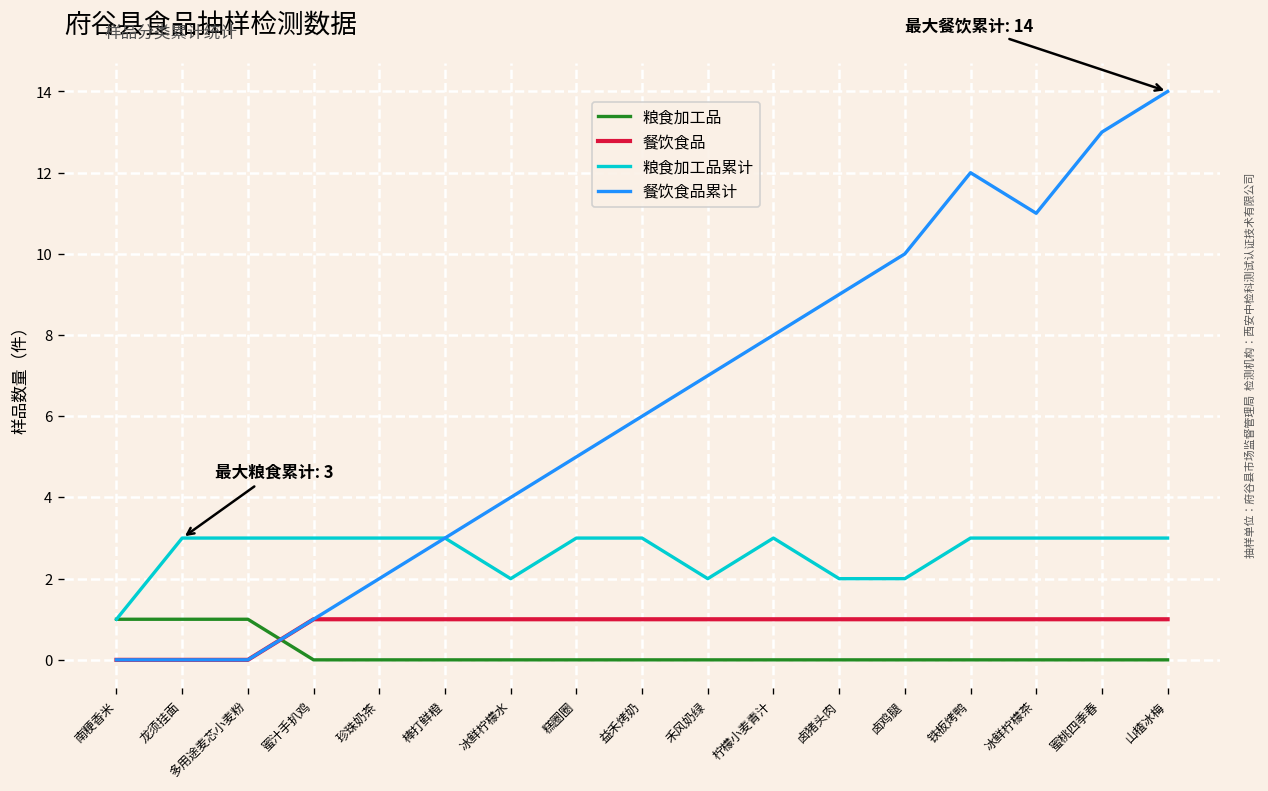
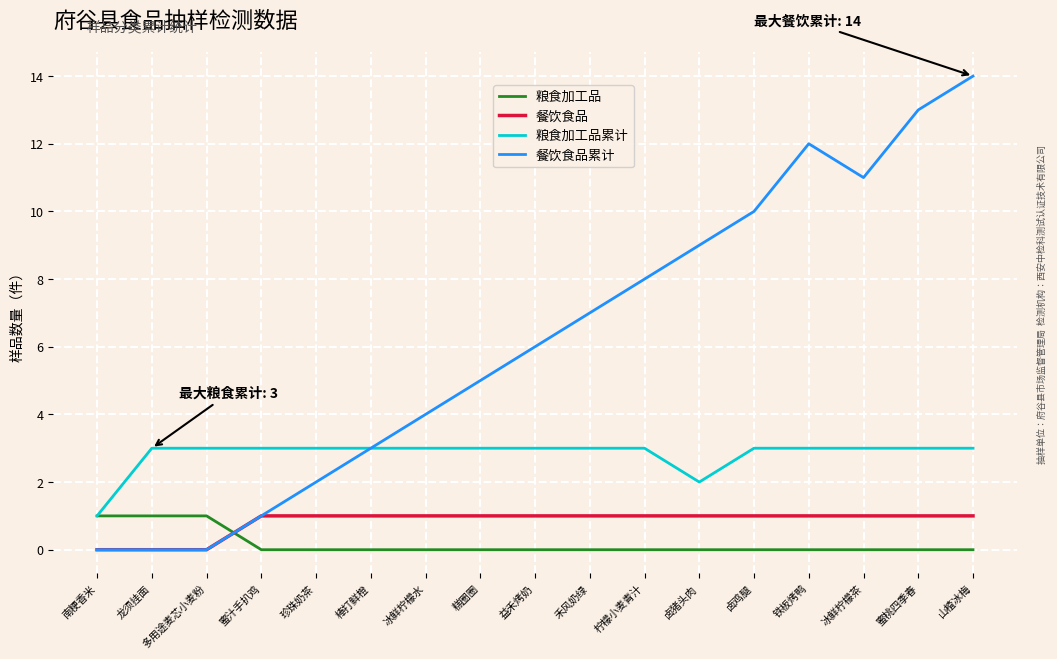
  {
    "粮食加工品": {
      "龙须挂面": 1,
      "多用途麦芯小麦粉": 1,
      "蜜汁手扒鸡": 0,
      "珍珠奶茶": 0,
      "棒打鲜橙": 0,
      "冰鲜柠檬水": 0,
      "糕圈圈": 0,
      "益禾烤奶": 0,
      "禾风奶绿": 0,
      "柠檬小麦青汁": 0,
      "卤猪头肉": 0,
      "卤鸡腿": 0,
      "铁板烤鸭": 0,
      "冰鲜柠檬茶": 0,
      "蜜桃四季春": 0,
      "山楂冰梅": 0
    },
    "餐饮食品": {
      "珍珠奶茶": 1,
      "棒打鲜橙": 1,
      "冰鲜柠檬水": 1,
      "糕圈圈": 1,
      "益禾烤奶": 1,
      "禾风奶绿": 1,
      "柠檬小麦青汁": 1,
      "卤猪头肉": 1,
      "卤鸡腿": 1,
      "铁板烤鸭": 1,
      "冰鲜柠檬茶": 1,
      "蜜桃四季春": 1,
      "山楂冰梅": 1
    },
    "粮食加工品累计": {
      "龙须挂面": 3,
      "珍珠奶茶": 3,
-     "冰鲜柠檬水": 2,
+     "冰鲜柠檬水": 3,
      "糕圈圈": 3,
      "益禾烤奶": 3,
-     "禾风奶绿": 2,
+     "禾风奶绿": 3,
      "柠檬小麦青汁": 3,
      "卤猪头肉": 2,
-     "卤鸡腿": 2,
+     "卤鸡腿": 3,
      "铁板烤鸭": 3,
      "冰鲜柠檬茶": 3,
      "蜜桃四季春": 3,
      "山楂冰梅": 3
    },
    "餐饮食品累计": {
      "山楂冰梅": 14
    }
  }
